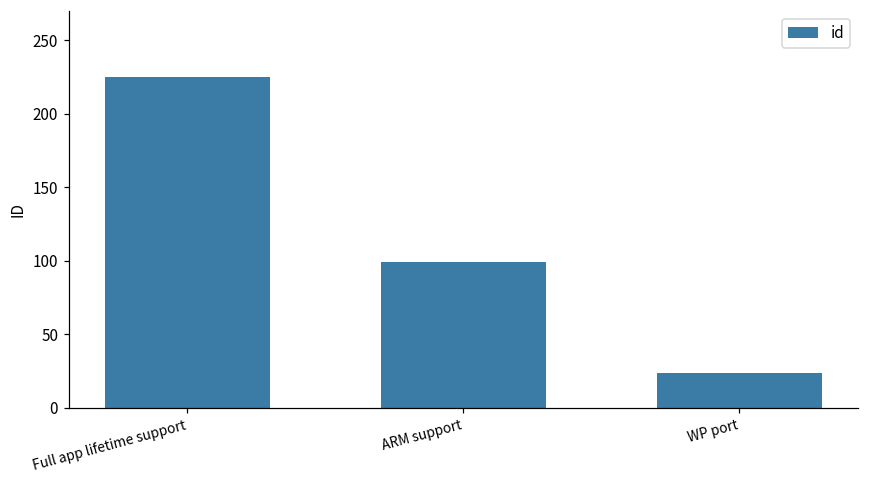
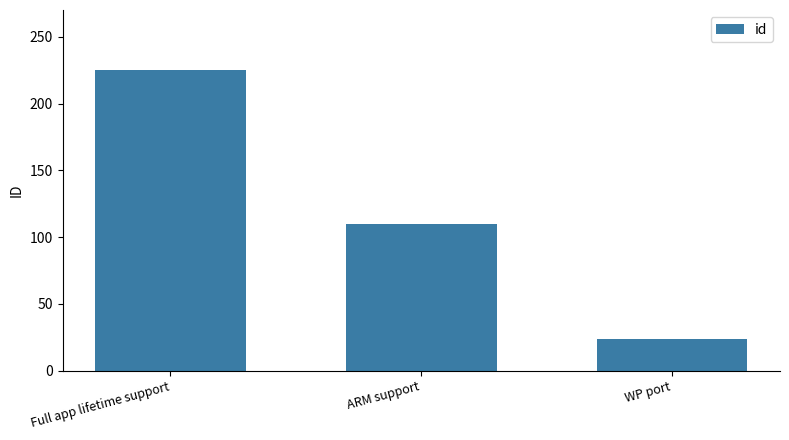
  {
    "Full app lifetime support": 225,
-   "ARM support": 99,
+   "ARM support": 110,
    "WP port": 24
  }
